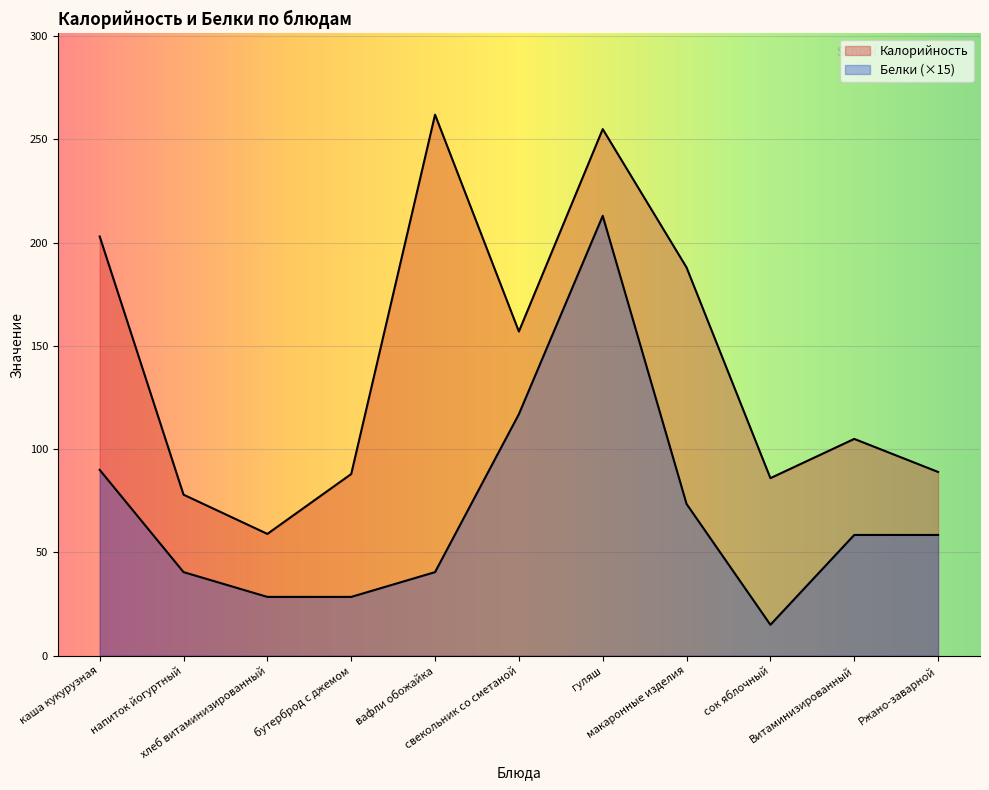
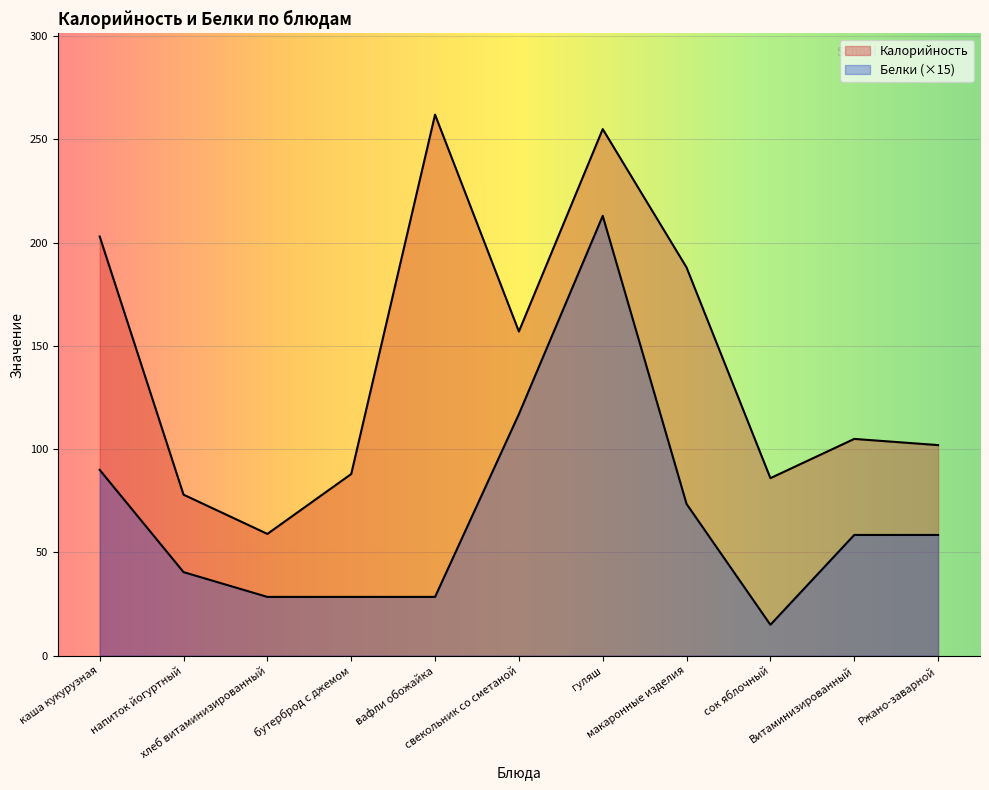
  {
    "Калорийность": {
      "каша кукурузная": 203,
      "напиток йогуртный": 78,
      "хлеб витаминизированный": 59,
      "бутерброд с джемом": 88,
      "вафли обожайка": 262,
      "свекольник со сметаной": 157,
      "гуляш": 255,
      "макаронные изделия": 188,
      "сок яблочный": 86,
      "Витаминизированный": 105,
-     "Ржано-заварной": 89
+     "Ржано-заварной": 102
    },
    "Белки (×15)": {
      "каша кукурузная": 90,
      "напиток йогуртный": 41,
      "хлеб витаминизированный": 29,
      "бутерброд с джемом": 29,
-     "вафли обожайка": 41,
+     "вафли обожайка": 29,
      "свекольник со сметаной": 117,
      "гуляш": 213,
      "макаронные изделия": 74,
      "сок яблочный": 15,
      "Витаминизированный": 59,
      "Ржано-заварной": 59
    }
  }
